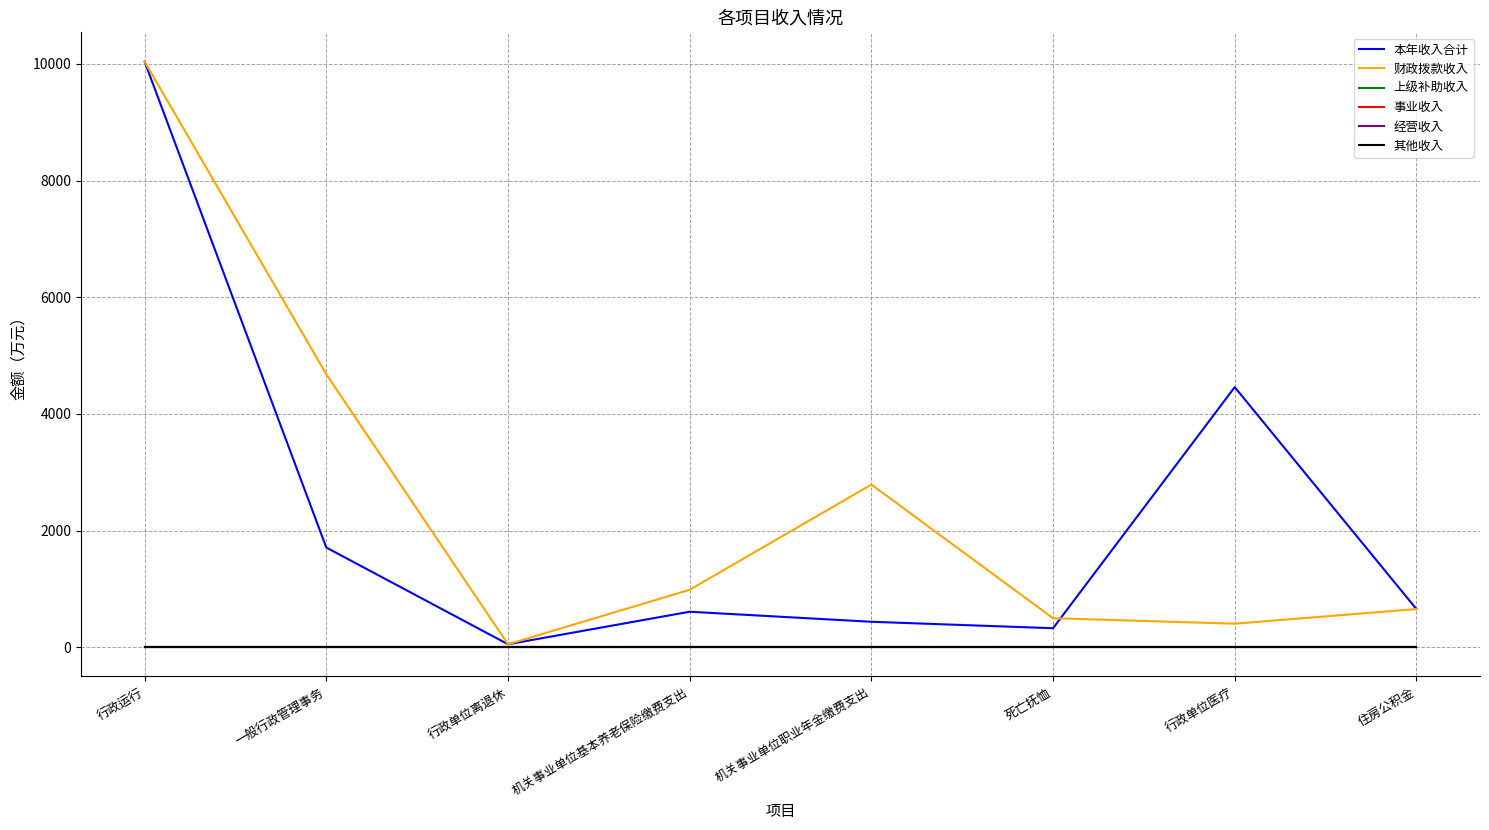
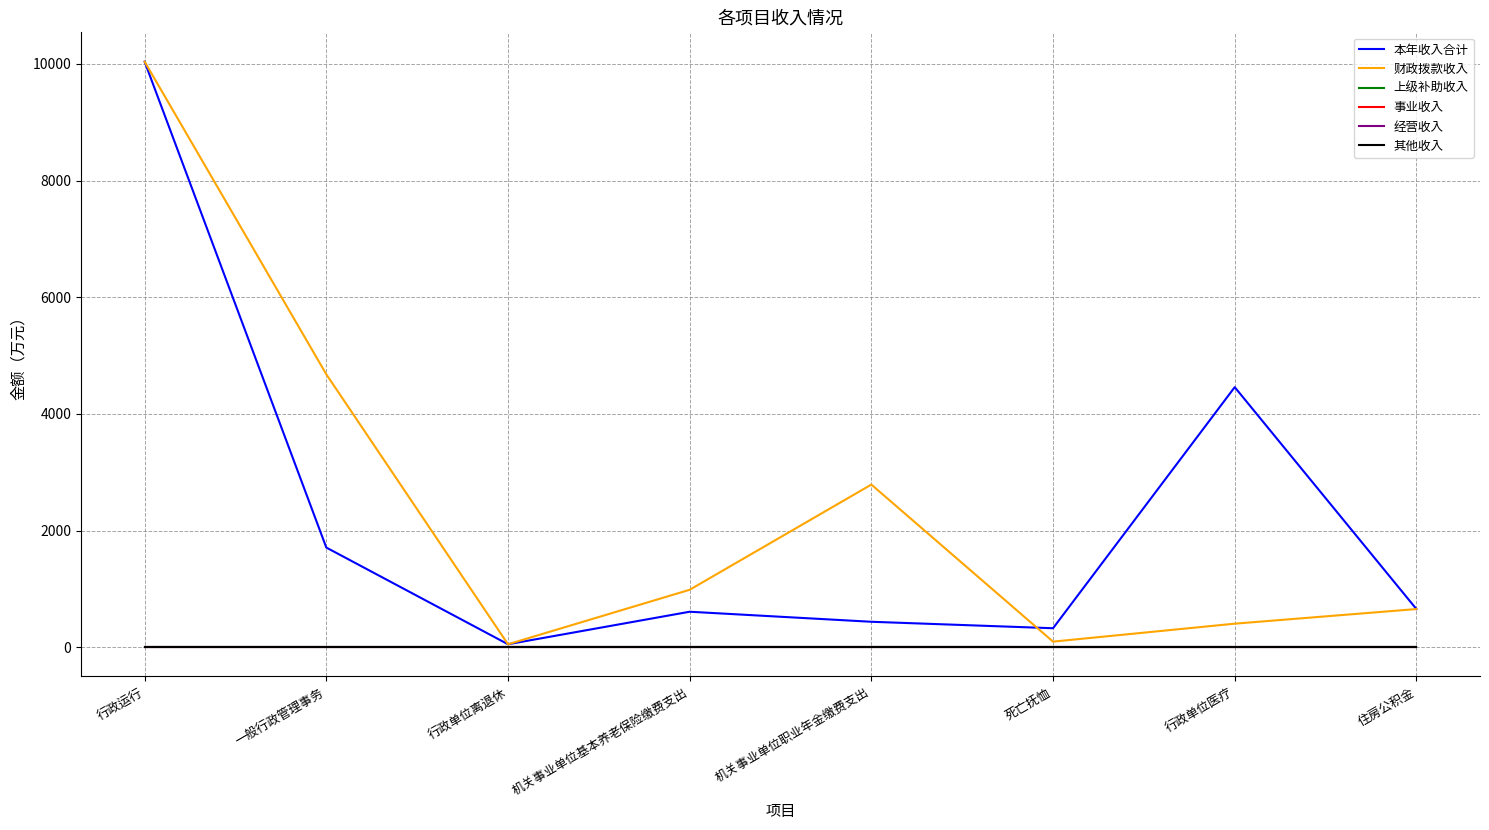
  {
    "本年收入合计": {
      "一般行政管理事务": 1700,
      "机关事业单位基本养老保险缴费支出": 600,
      "机关事业单位职业年金缴费支出": 400,
      "死亡抚恤": 300,
      "行政单位医疗": 4500
    },
    "财政拨款收入": {
      "一般行政管理事务": 4700,
      "机关事业单位基本养老保险缴费支出": 1000,
      "机关事业单位职业年金缴费支出": 2800,
-     "死亡抚恤": 500,
+     "死亡抚恤": 100,
      "行政单位医疗": 400
    },
    "其他收入": {
      "行政运行": 0,
      "一般行政管理事务": 0,
      "行政单位离退休": 0,
      "机关事业单位基本养老保险缴费支出": 0,
      "机关事业单位职业年金缴费支出": 0,
      "死亡抚恤": 0,
      "行政单位医疗": 0,
      "住房公积金": 0
    }
  }
